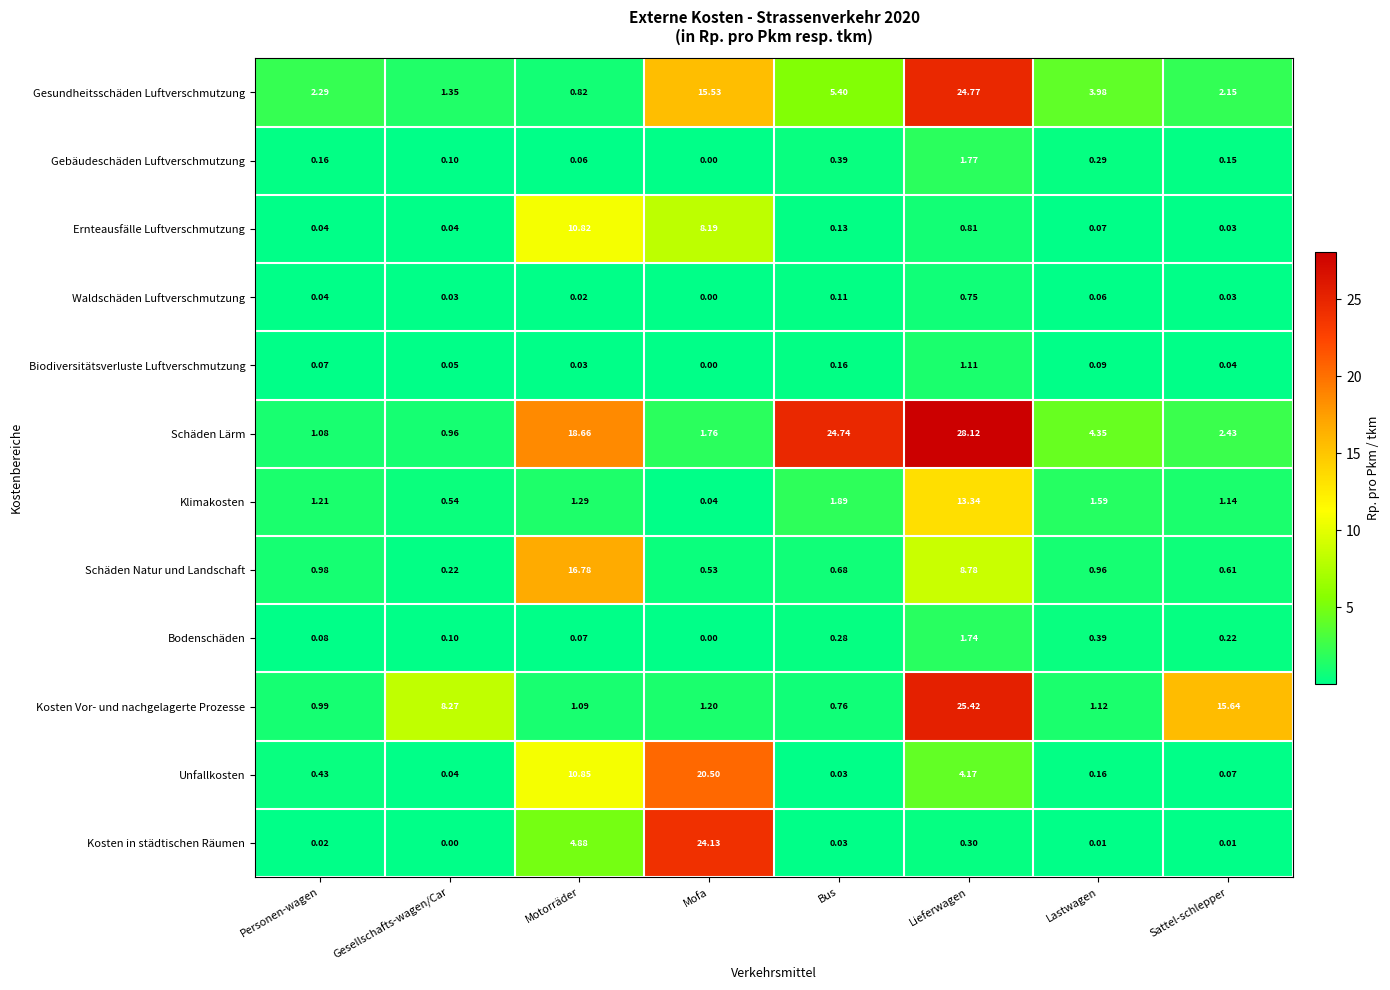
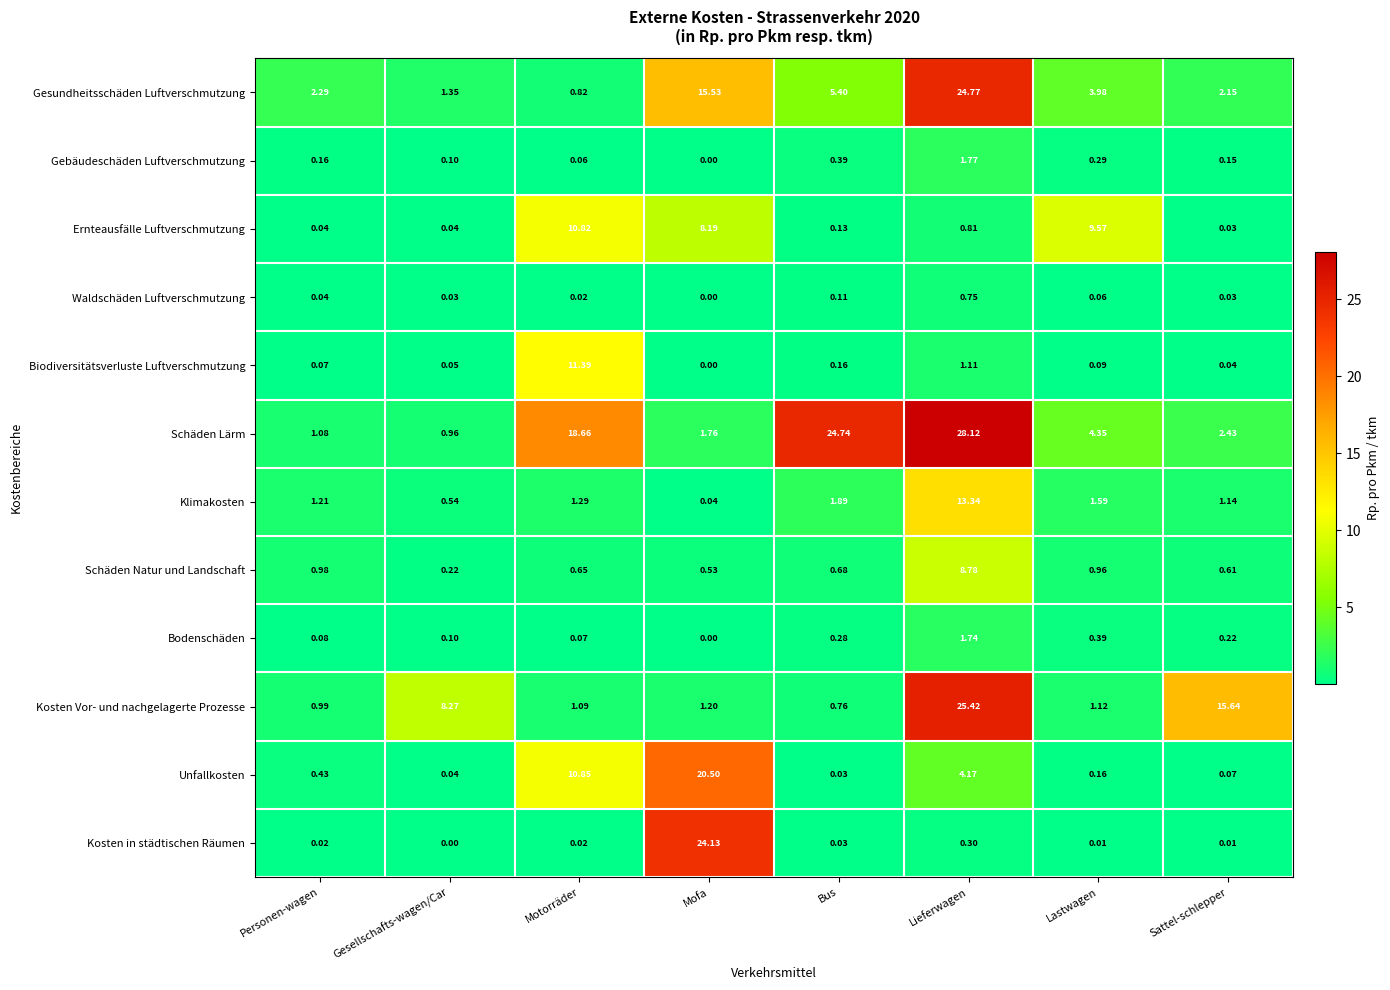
  {
    "Gesundheitsschäden Luftverschmutzung": {
      "Personen-wagen": 2.29,
      "Gesellschafts-wagen/Car": 1.35,
      "Motorräder": 0.82,
      "Mofa": 15.53,
      "Bus": 5.40,
      "Lieferwagen": 24.77,
      "Lastwagen": 3.98,
      "Sattel-schlepper": 2.15
    },
    "Gebäudeschäden Luftverschmutzung": {
      "Personen-wagen": 0.16,
      "Gesellschafts-wagen/Car": 0.10,
      "Motorräder": 0.06,
      "Mofa": 0.00,
      "Bus": 0.39,
      "Lieferwagen": 1.77,
      "Lastwagen": 0.29,
      "Sattel-schlepper": 0.15
    },
    "Ernteausfälle Luftverschmutzung": {
      "Personen-wagen": 0.04,
      "Gesellschafts-wagen/Car": 0.04,
      "Motorräder": 10.82,
      "Mofa": 8.19,
      "Bus": 0.13,
      "Lieferwagen": 0.81,
-     "Lastwagen": 0.07,
+     "Lastwagen": 9.57,
      "Sattel-schlepper": 0.03
    },
    "Waldschäden Luftverschmutzung": {
      "Personen-wagen": 0.04,
      "Gesellschafts-wagen/Car": 0.03,
      "Motorräder": 0.02,
      "Mofa": 0.00,
      "Bus": 0.11,
      "Lieferwagen": 0.75,
      "Lastwagen": 0.06,
      "Sattel-schlepper": 0.03
    },
    "Biodiversitätsverluste Luftverschmutzung": {
      "Personen-wagen": 0.07,
      "Gesellschafts-wagen/Car": 0.05,
-     "Motorräder": 0.03,
+     "Motorräder": 11.39,
      "Mofa": 0.00,
      "Bus": 0.16,
      "Lieferwagen": 1.11,
      "Lastwagen": 0.09,
      "Sattel-schlepper": 0.04
    },
    "Schäden Lärm": {
      "Personen-wagen": 1.08,
      "Gesellschafts-wagen/Car": 0.96,
      "Motorräder": 18.66,
      "Mofa": 1.76,
      "Bus": 24.74,
      "Lieferwagen": 28.12,
      "Lastwagen": 4.35,
      "Sattel-schlepper": 2.43
    },
    "Klimakosten": {
      "Personen-wagen": 1.21,
      "Gesellschafts-wagen/Car": 0.54,
      "Motorräder": 1.29,
      "Mofa": 0.04,
      "Bus": 1.89,
      "Lieferwagen": 13.34,
      "Lastwagen": 1.59,
      "Sattel-schlepper": 1.14
    },
    "Schäden Natur und Landschaft": {
      "Personen-wagen": 0.98,
      "Gesellschafts-wagen/Car": 0.22,
-     "Motorräder": 16.78,
+     "Motorräder": 0.65,
      "Mofa": 0.53,
      "Bus": 0.68,
      "Lieferwagen": 8.78,
      "Lastwagen": 0.96,
      "Sattel-schlepper": 0.61
    },
    "Bodenschäden": {
      "Personen-wagen": 0.08,
      "Gesellschafts-wagen/Car": 0.10,
      "Motorräder": 0.07,
      "Mofa": 0.00,
      "Bus": 0.28,
      "Lieferwagen": 1.74,
      "Lastwagen": 0.39,
      "Sattel-schlepper": 0.22
    },
    "Kosten Vor- und nachgelagerte Prozesse": {
      "Personen-wagen": 0.99,
      "Gesellschafts-wagen/Car": 8.27,
      "Motorräder": 1.09,
      "Mofa": 1.20,
      "Bus": 0.76,
      "Lieferwagen": 25.42,
      "Lastwagen": 1.12,
      "Sattel-schlepper": 15.64
    },
    "Unfallkosten": {
      "Personen-wagen": 0.43,
      "Gesellschafts-wagen/Car": 0.04,
      "Motorräder": 10.85,
      "Mofa": 20.50,
      "Bus": 0.03,
      "Lieferwagen": 4.17,
      "Lastwagen": 0.16,
      "Sattel-schlepper": 0.07
    },
    "Kosten in städtischen Räumen": {
      "Personen-wagen": 0.02,
      "Gesellschafts-wagen/Car": 0.00,
-     "Motorräder": 4.88,
+     "Motorräder": 0.02,
      "Mofa": 24.13,
      "Bus": 0.03,
      "Lieferwagen": 0.30,
      "Lastwagen": 0.01,
      "Sattel-schlepper": 0.01
    }
  }
